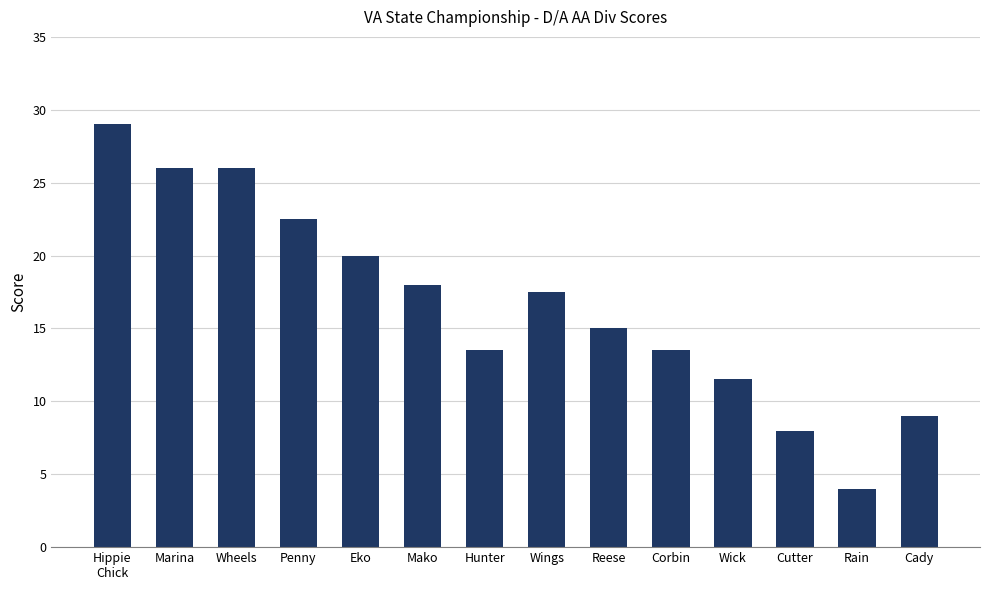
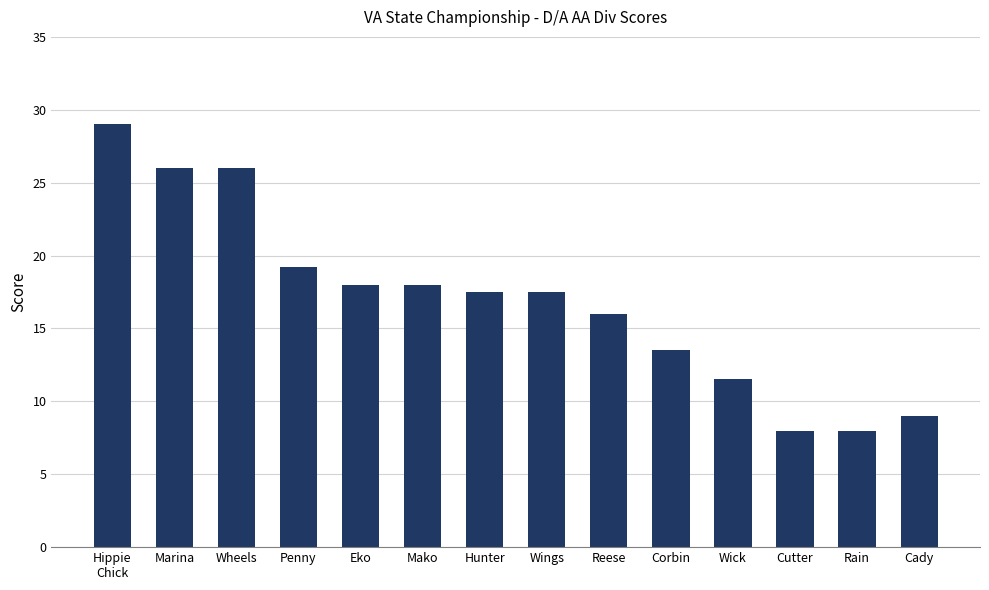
  {
    "Hippie Chick": 29.0,
    "Marina": 26.0,
    "Wheels": 26.0,
-   "Penny": 22.5,
-   "Eko": 20,
+   "Penny": 19.2,
+   "Eko": 18,
    "Mako": 18.0,
-   "Hunter": 13.5,
+   "Hunter": 17.5,
    "Wings": 17.5,
-   "Reese": 15,
+   "Reese": 16,
    "Corbin": 13.5,
    "Wick": 11.5,
    "Cutter": 8.0,
-   "Rain": 4,
+   "Rain": 8,
    "Cady": 9.0
  }
